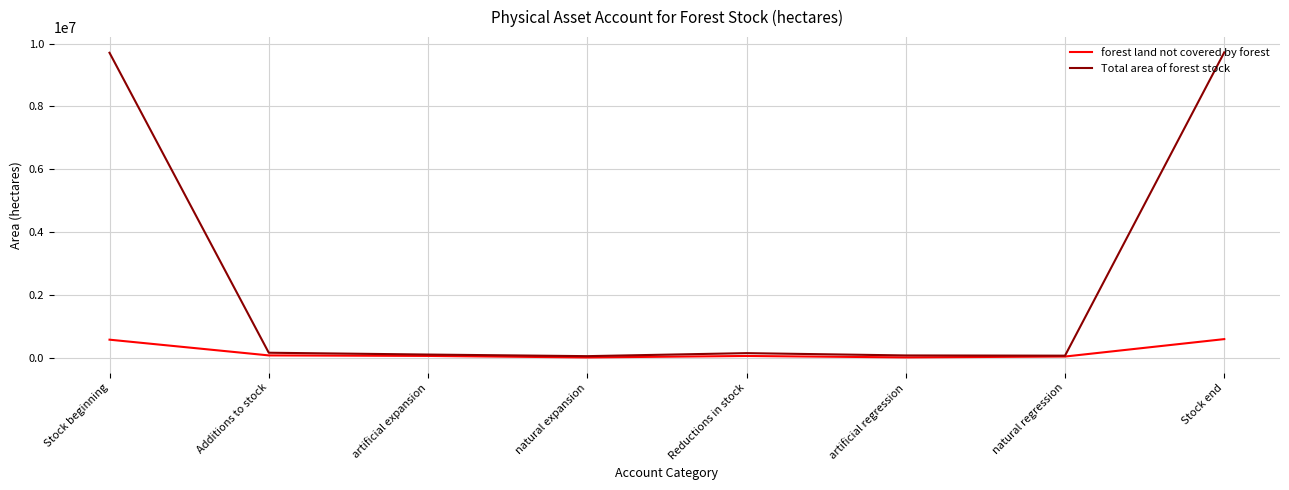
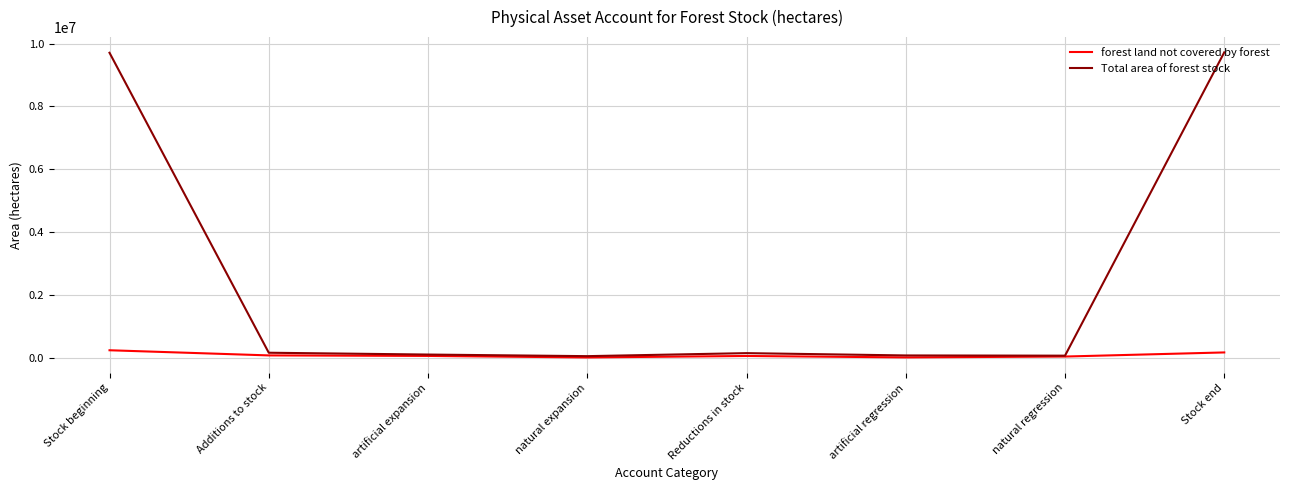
  {
    "forest land not covered by forest": {
-     "Stock beginning": 600000,
+     "Stock beginning": 200000,
      "Additions to stock": 100000,
      "Reductions in stock": 100000,
-     "Stock end": 600000
+     "Stock end": 200000
    },
    "Total area of forest stock": {
      "Stock beginning": 9700000,
      "Additions to stock": 200000,
      "Reductions in stock": 200000,
      "Stock end": 9700000
    }
  }
